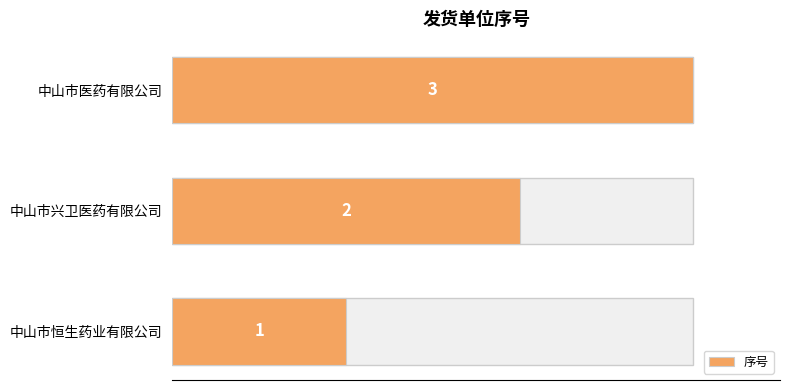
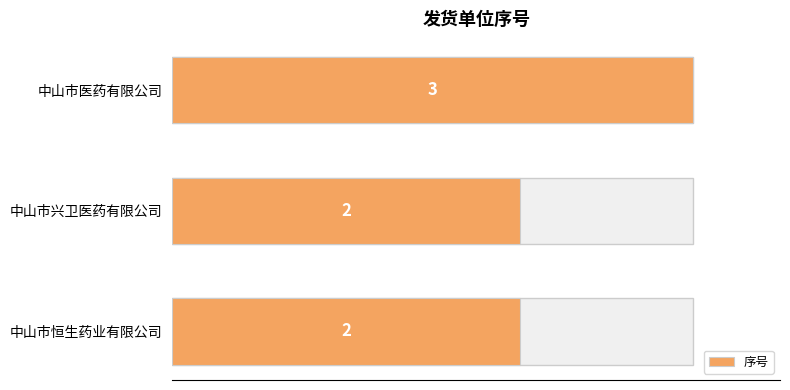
  {
    "序号": {
      "中山市医药有限公司": 3,
-     "中山市恒生药业有限公司": 1
+     "中山市恒生药业有限公司": 2
    }
  }
